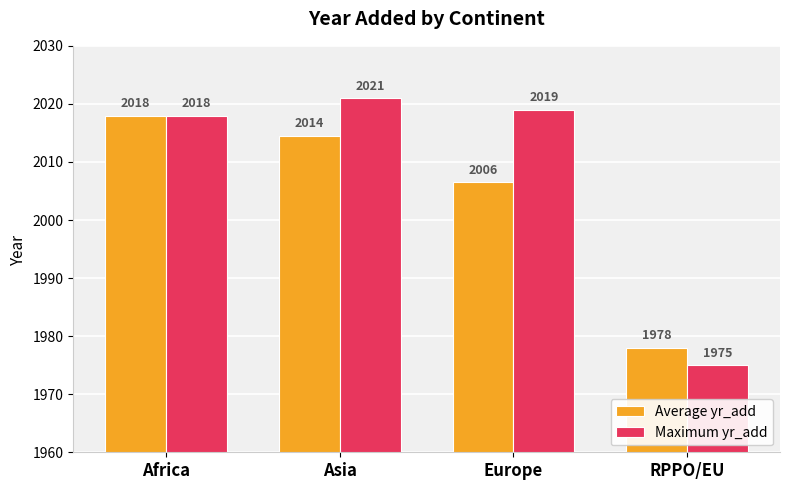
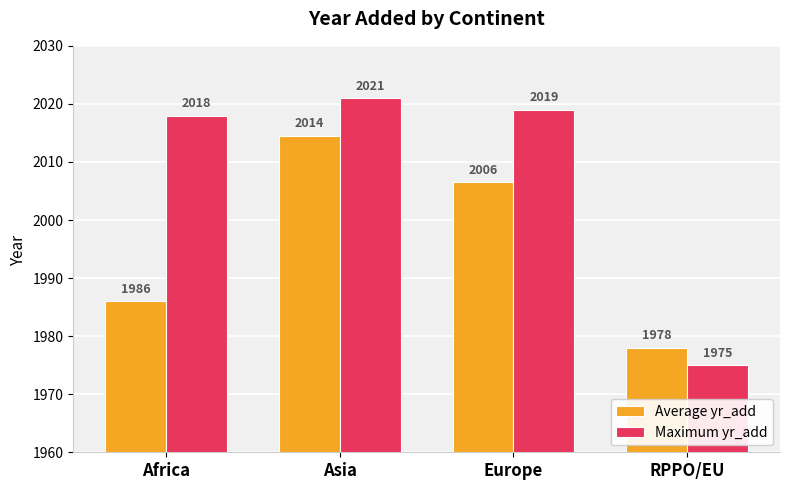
  {
    "Average yr_add": {
-     "Africa": 2018,
+     "Africa": 1986,
      "Asia": 2014,
      "Europe": 2006,
      "RPPO/EU": 1978
    },
    "Maximum yr_add": {
      "Africa": 2018,
      "Asia": 2021,
      "Europe": 2019,
      "RPPO/EU": 1975
    }
  }
